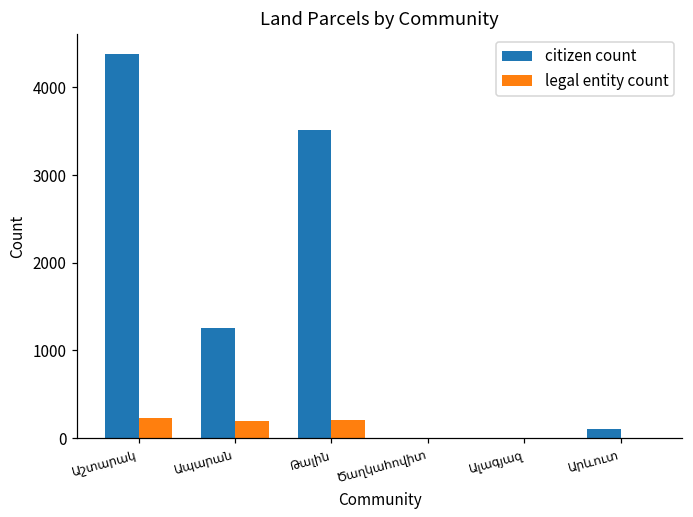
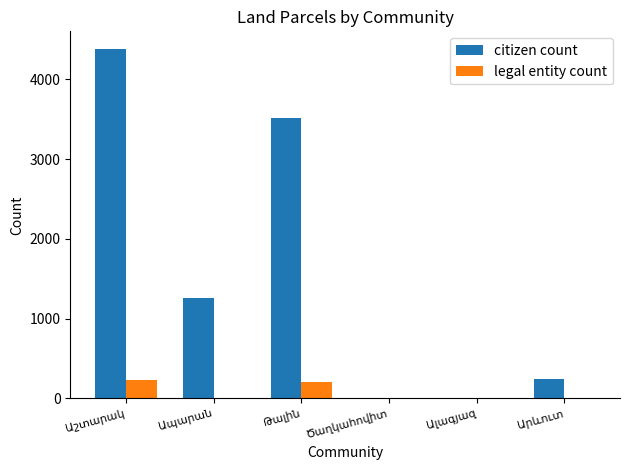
  {
    "citizen count": {
      "Աշտարակ": 4400,
      "Ապարան": 1300,
      "Թալին": 3500,
      "Ծաղկահովիտ": 0,
      "Ալագյազ": 0,
-     "Արևուտ": 100
+     "Արևուտ": 200
    },
    "legal entity count": {
      "Աշտարակ": 200,
-     "Ապարան": 200,
+     "Ապարան": 0,
      "Թալին": 200,
      "Ծաղկահովիտ": 0,
      "Ալագյազ": 0,
      "Արևուտ": 0
    }
  }
